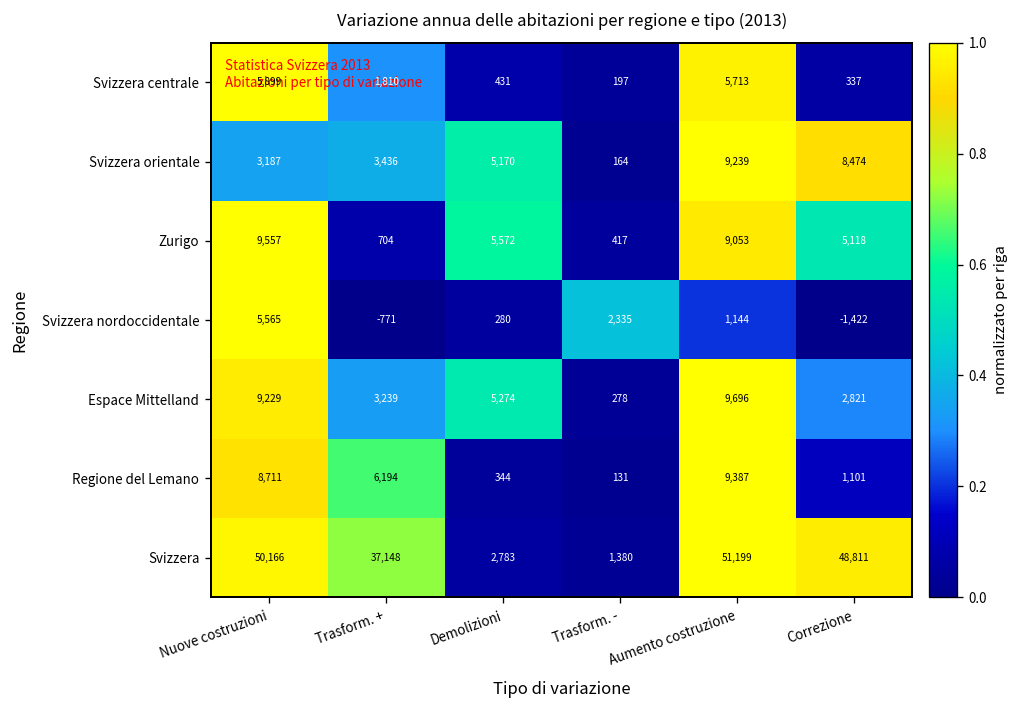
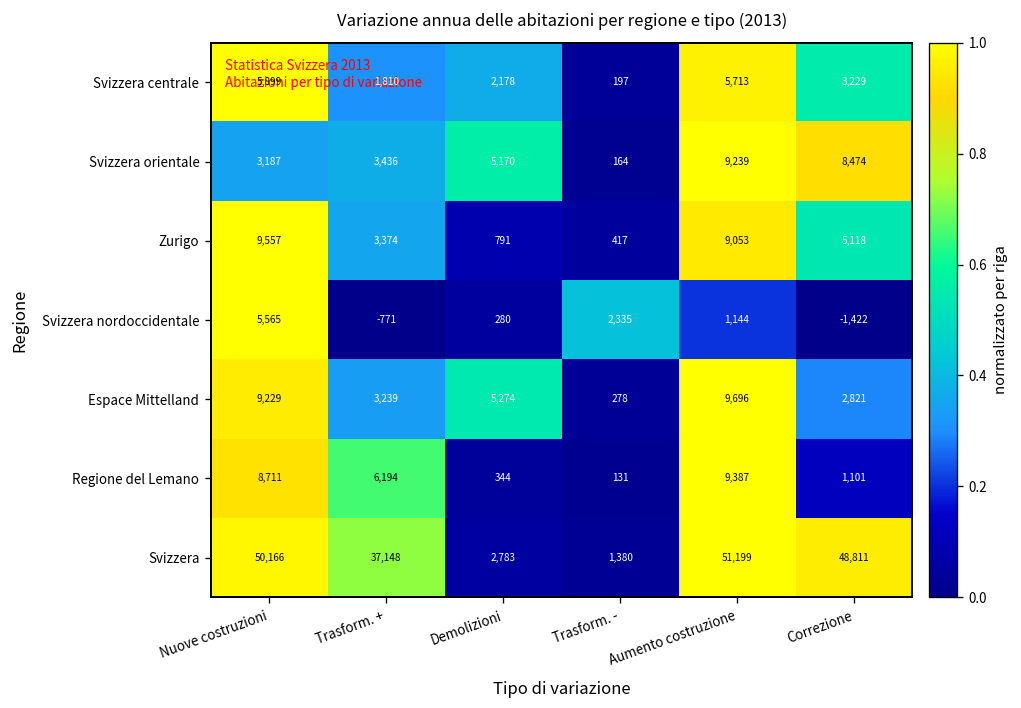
  {
    "Svizzera centrale": {
      "Nuove costruzioni": "2013",
-     "Demolizioni": "431",
+     "Demolizioni": "2,178",
      "Trasform. -": "197",
      "Aumento costruzione": "5,713",
-     "Correzione": "337"
+     "Correzione": "3,229"
    },
    "Svizzera orientale": {
      "Nuove costruzioni": "3,187",
      "Trasform. +": "3,436",
      "Demolizioni": "5,170",
      "Trasform. -": "164",
      "Aumento costruzione": "9,239",
      "Correzione": "8,474"
    },
    "Zurigo": {
      "Nuove costruzioni": "9,557",
-     "Trasform. +": "704",
-     "Demolizioni": "5,572",
+     "Trasform. +": "3,374",
+     "Demolizioni": "791",
      "Trasform. -": "417",
      "Aumento costruzione": "9,053",
      "Correzione": "5,118"
    },
    "Svizzera nordoccidentale": {
      "Nuove costruzioni": "5,565",
      "Trasform. +": "-771",
      "Demolizioni": "280",
      "Trasform. -": "2,335",
      "Aumento costruzione": "1,144",
      "Correzione": "-1,422"
    },
    "Espace Mittelland": {
      "Nuove costruzioni": "9,229",
      "Trasform. +": "3,239",
      "Demolizioni": "5,274",
      "Trasform. -": "278",
      "Aumento costruzione": "9,696",
      "Correzione": "2,821"
    },
    "Regione del Lemano": {
      "Nuove costruzioni": "8,711",
      "Trasform. +": "6,194",
      "Demolizioni": "344",
      "Trasform. -": "131",
      "Aumento costruzione": "9,387",
      "Correzione": "1,101"
    },
    "Svizzera": {
      "Nuove costruzioni": "50,166",
      "Trasform. +": "37,148",
      "Demolizioni": "2,783",
      "Trasform. -": "1,380",
      "Aumento costruzione": "51,199",
      "Correzione": "48,811"
    }
  }
